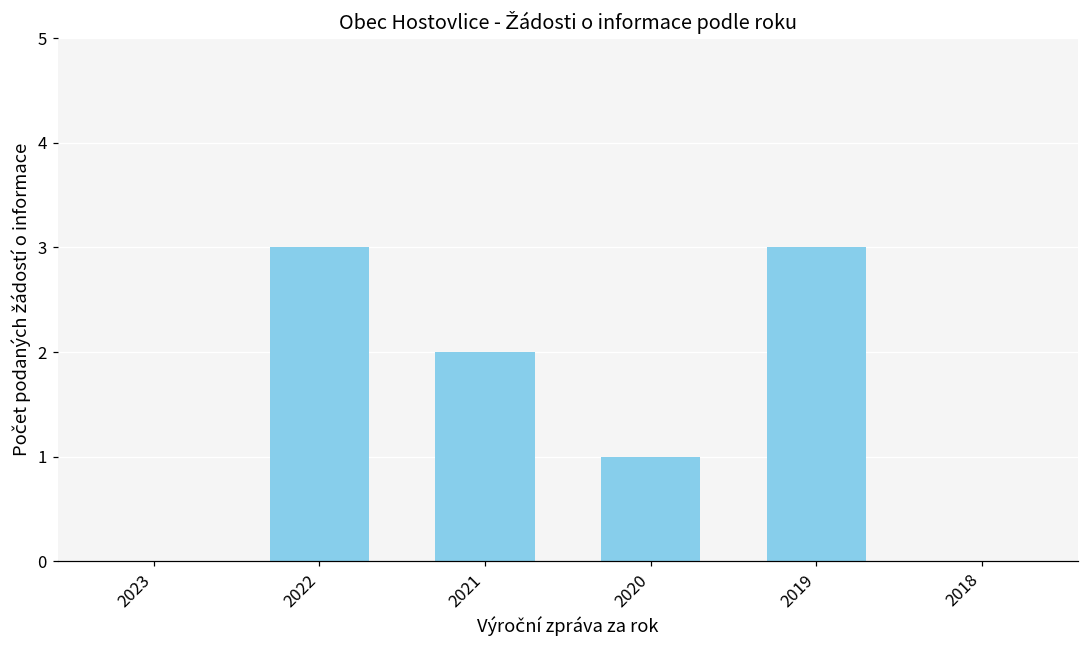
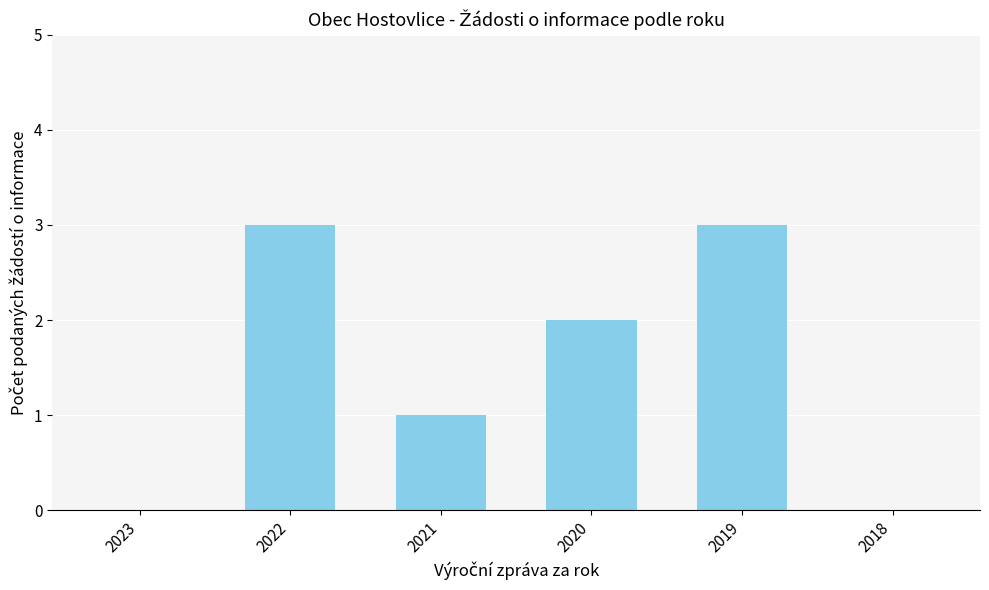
  {
    "2023": 0,
    "2022": 3,
-   "2021": 2,
-   "2020": 1,
+   "2021": 1,
+   "2020": 2,
    "2019": 3,
    "2018": 0
  }
